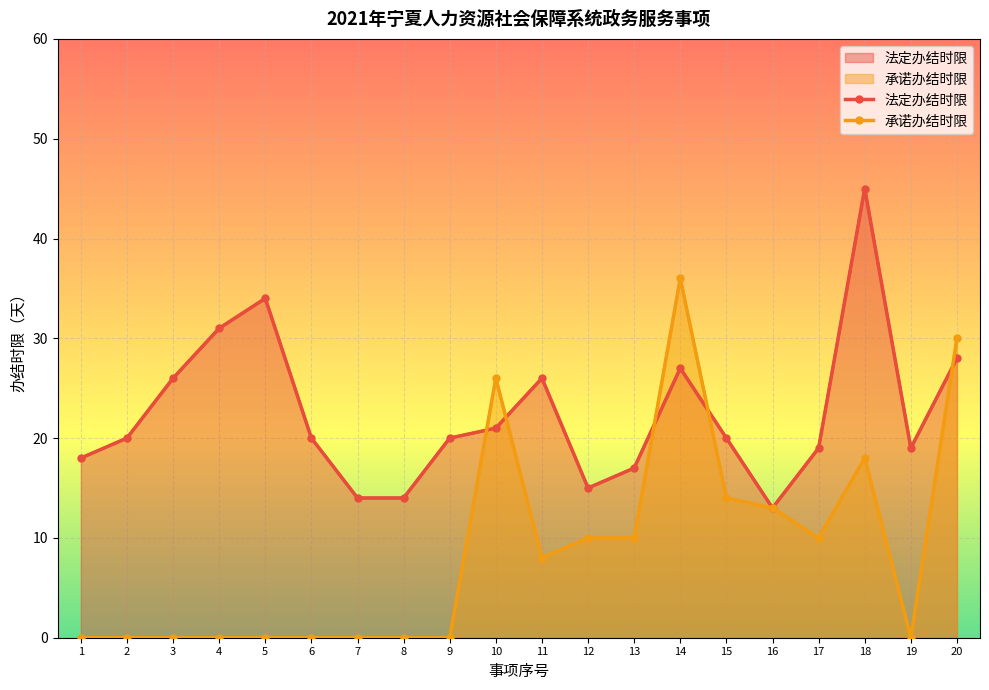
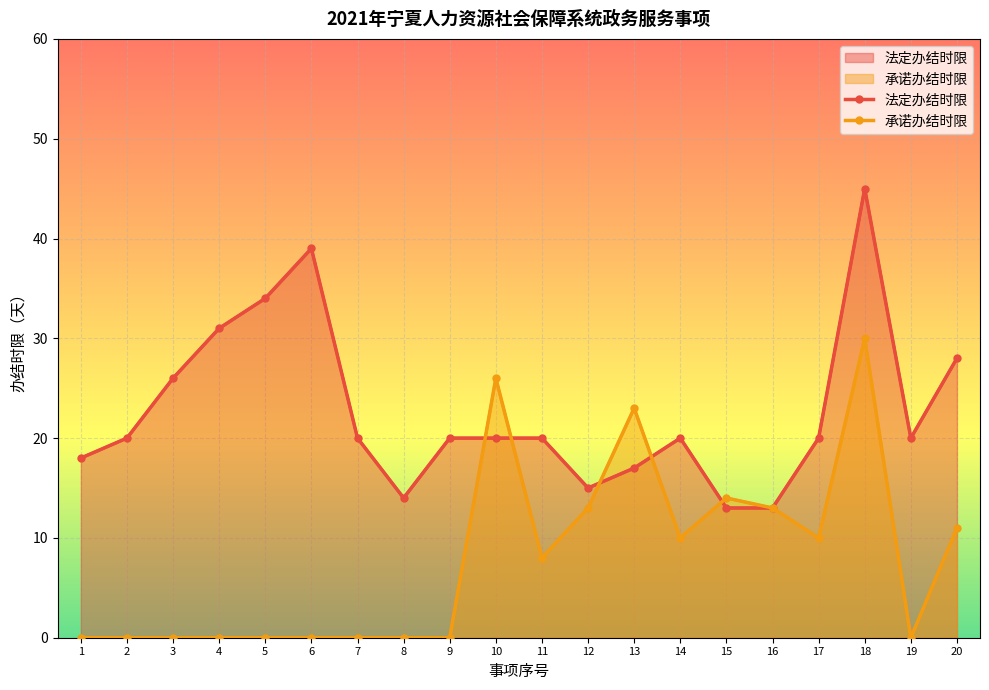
  {
    "法定办结时限": {
      "1": 18,
      "2": 20,
      "3": 26,
      "4": 31,
      "5": 34,
-     "6": 20,
-     "7": 14,
+     "6": 39,
+     "7": 20,
      "8": 14,
      "9": 20,
-     "10": 21,
-     "11": 26,
+     "10": 20,
+     "11": 20,
      "12": 15,
      "13": 17,
-     "14": 27,
-     "15": 20,
-     "17": 19,
+     "14": 20,
+     "15": 13,
+     "17": 20,
      "18": 45,
-     "19": 19,
+     "19": 20,
      "20": 28
    },
    "承诺办结时限": {
      "1": 0,
      "2": 0,
      "3": 0,
      "4": 0,
      "5": 0,
      "6": 0,
      "7": 0,
      "8": 0,
      "9": 0,
      "10": 26,
      "11": 8,
-     "12": 10,
-     "13": 10,
-     "14": 36,
+     "12": 13,
+     "13": 23,
+     "14": 10,
      "15": 14,
      "17": 10,
-     "18": 18,
+     "18": 30,
      "19": 0,
-     "20": 30
+     "20": 11
    }
  }
